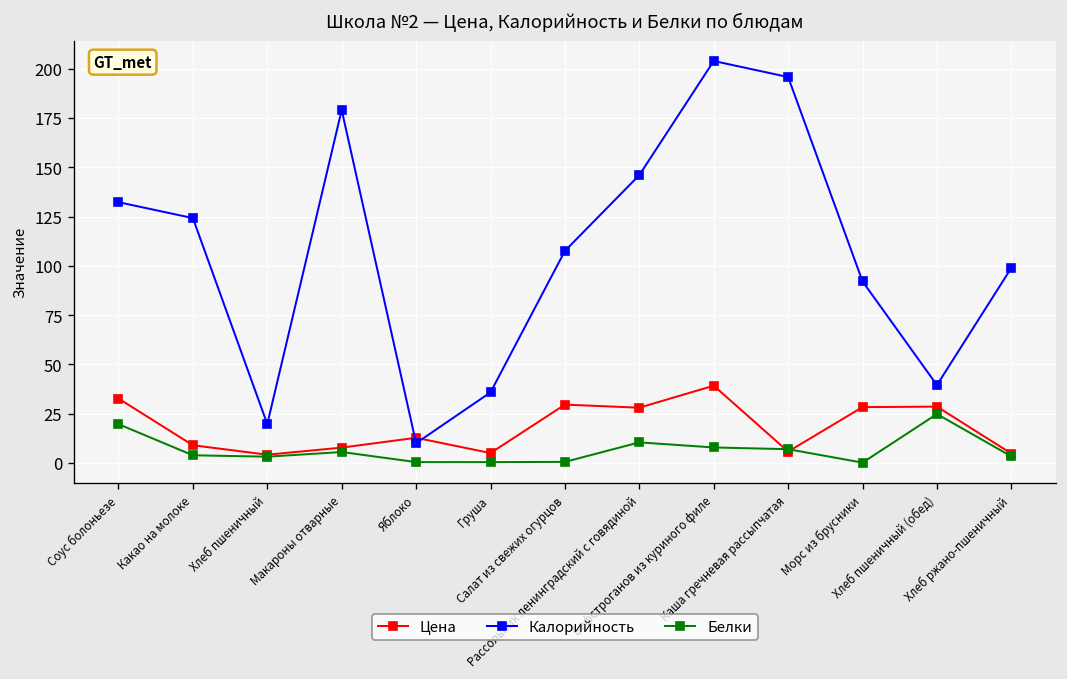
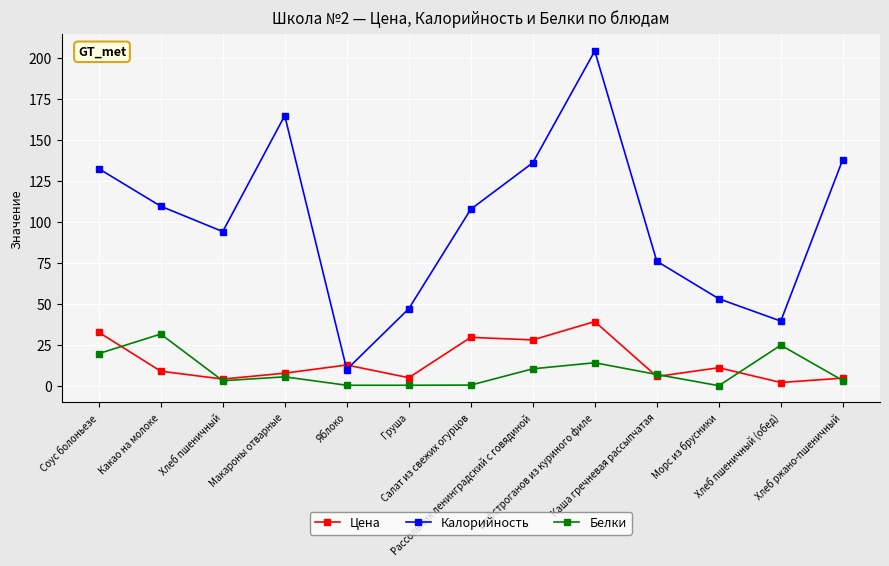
  {
    "Цена": {
      "Соус болоньезе": 33,
      "Какао на молоке": 9,
      "Макароны отварные": 8,
      "Яблоко": 13,
      "Груша": 5,
      "Салат из свежих огурцов": 30,
      "Рассольник ленинградский с говядиной": 28,
      "Бефстроганов из куриного филе": 39,
-     "Морс из брусники": 28,
-     "Хлеб пшеничный (обед)": 29
+     "Морс из брусники": 11,
+     "Хлеб пшеничный (обед)": 2
    },
    "Калорийность": {
      "Соус болоньезе": 132,
-     "Какао на молоке": 124,
-     "Хлеб пшеничный": 20,
-     "Макароны отварные": 179,
+     "Какао на молоке": 109,
+     "Хлеб пшеничный": 94,
+     "Макароны отварные": 165,
      "Яблоко": 10,
-     "Груша": 36,
+     "Груша": 47,
      "Салат из свежих огурцов": 108,
-     "Рассольник ленинградский с говядиной": 146,
+     "Рассольник ленинградский с говядиной": 136,
      "Бефстроганов из куриного филе": 204,
-     "Каша гречневая рассыпчатая": 196,
-     "Морс из брусники": 92,
+     "Каша гречневая рассыпчатая": 76,
+     "Морс из брусники": 53,
      "Хлеб пшеничный (обед)": 40,
-     "Хлеб ржано-пшеничный": 99
+     "Хлеб ржано-пшеничный": 138
    },
    "Белки": {
      "Соус болоньезе": 20,
-     "Какао на молоке": 4,
+     "Какао на молоке": 32,
      "Макароны отварные": 6,
      "Яблоко": 0,
      "Груша": 0,
      "Салат из свежих огурцов": 1,
      "Рассольник ленинградский с говядиной": 10,
-     "Бефстроганов из куриного филе": 8,
+     "Бефстроганов из куриного филе": 14,
      "Морс из брусники": 0,
      "Хлеб пшеничный (обед)": 25
    }
  }
